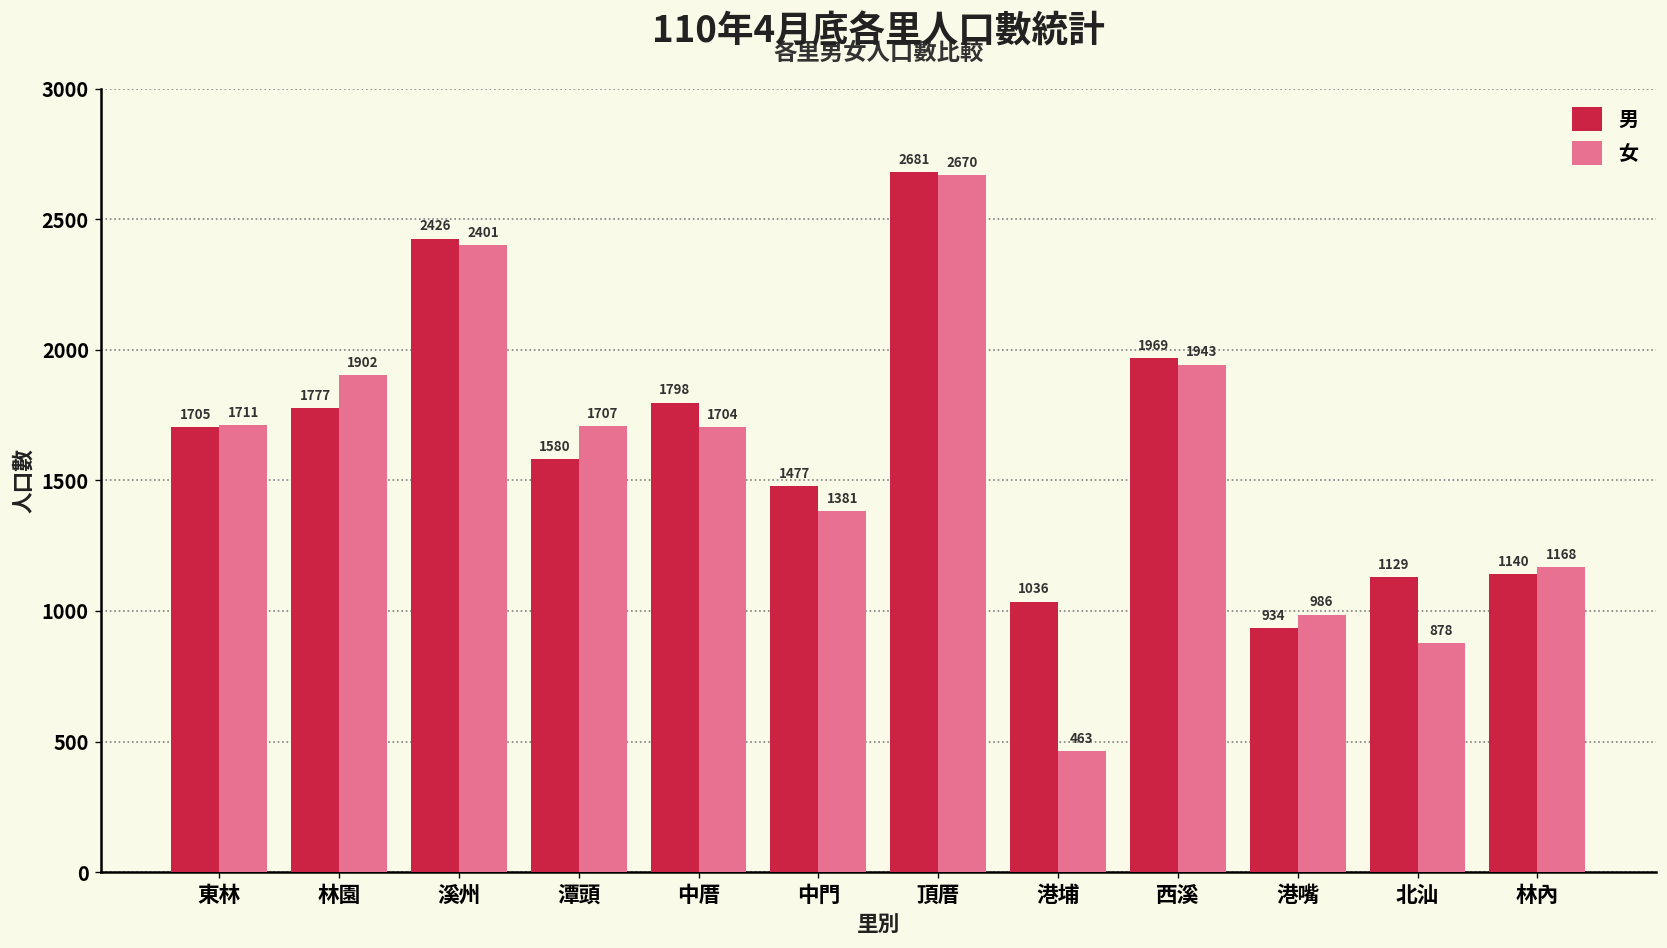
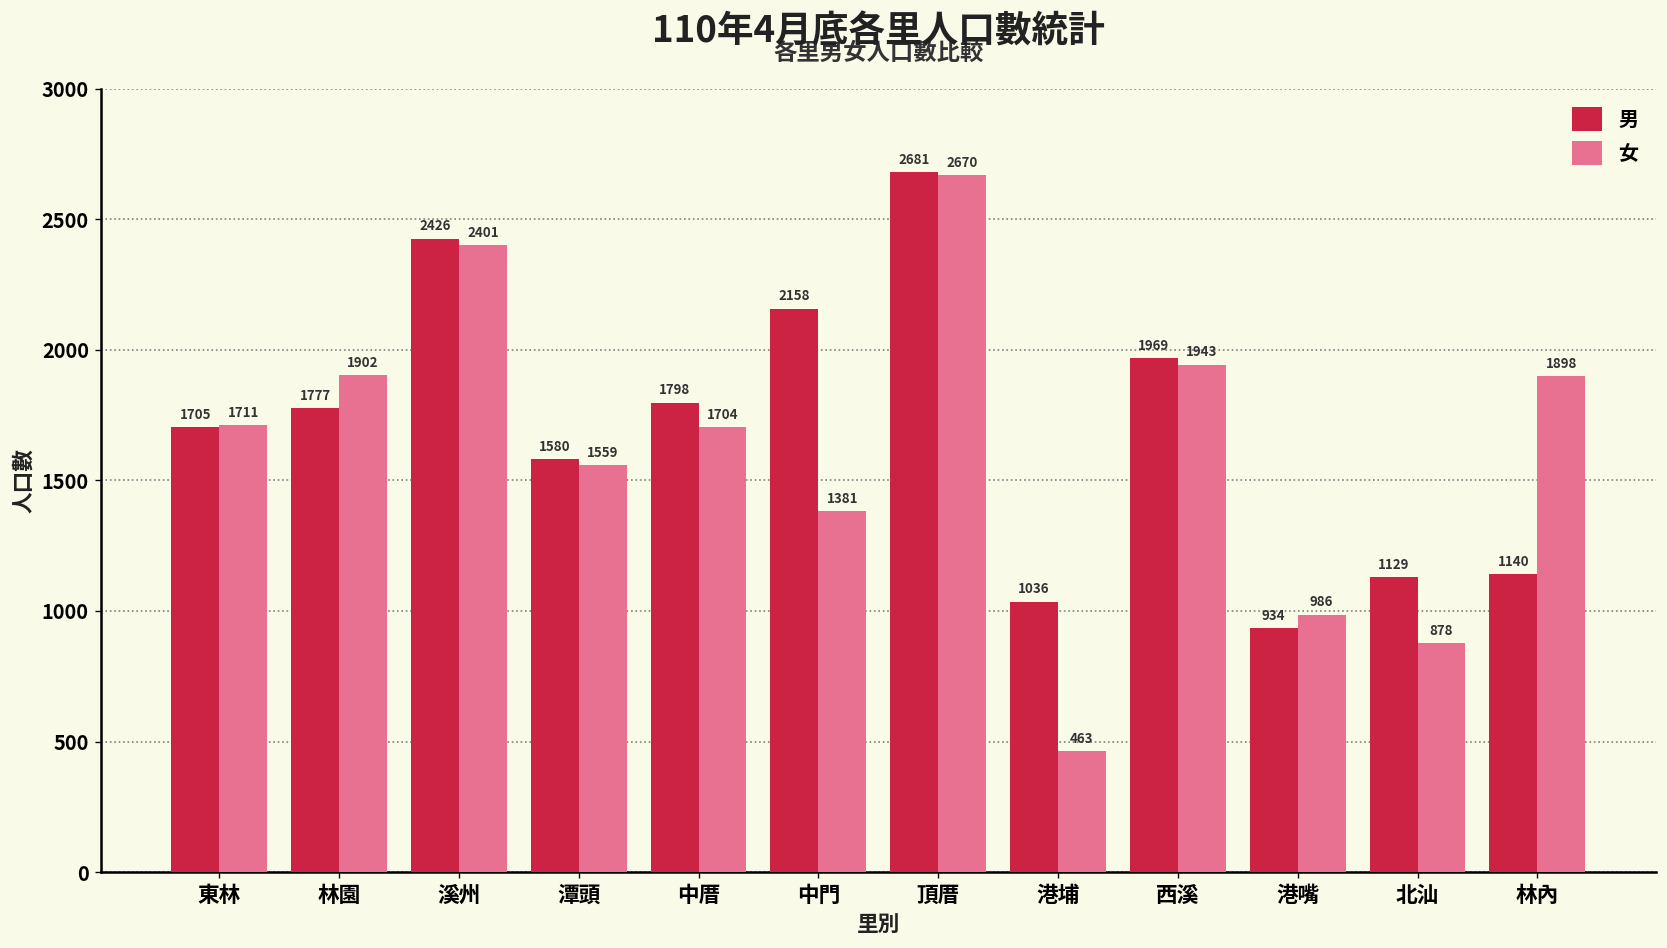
  {
    "男": {
      "東林": 1705,
      "林園": 1777,
      "溪州": 2426,
      "潭頭": 1580,
      "中厝": 1798,
-     "中門": 1477,
+     "中門": 2158,
      "頂厝": 2681,
      "港埔": 1036,
      "西溪": 1969,
      "港嘴": 934,
      "北汕": 1129,
      "林內": 1140
    },
    "女": {
      "東林": 1711,
      "林園": 1902,
      "溪州": 2401,
-     "潭頭": 1707,
+     "潭頭": 1559,
      "中厝": 1704,
      "中門": 1381,
      "頂厝": 2670,
      "港埔": 463,
      "西溪": 1943,
      "港嘴": 986,
      "北汕": 878,
-     "林內": 1168
+     "林內": 1898
    }
  }
